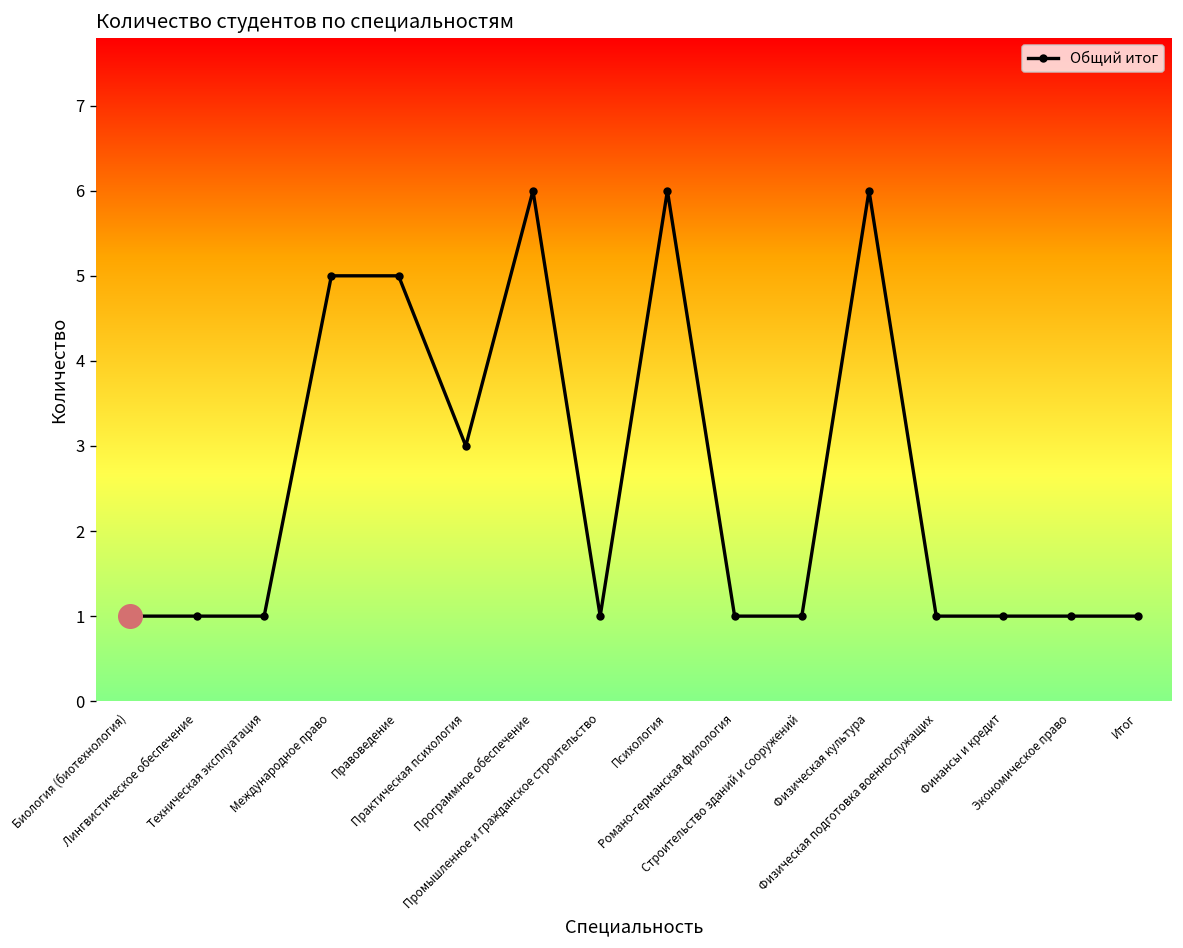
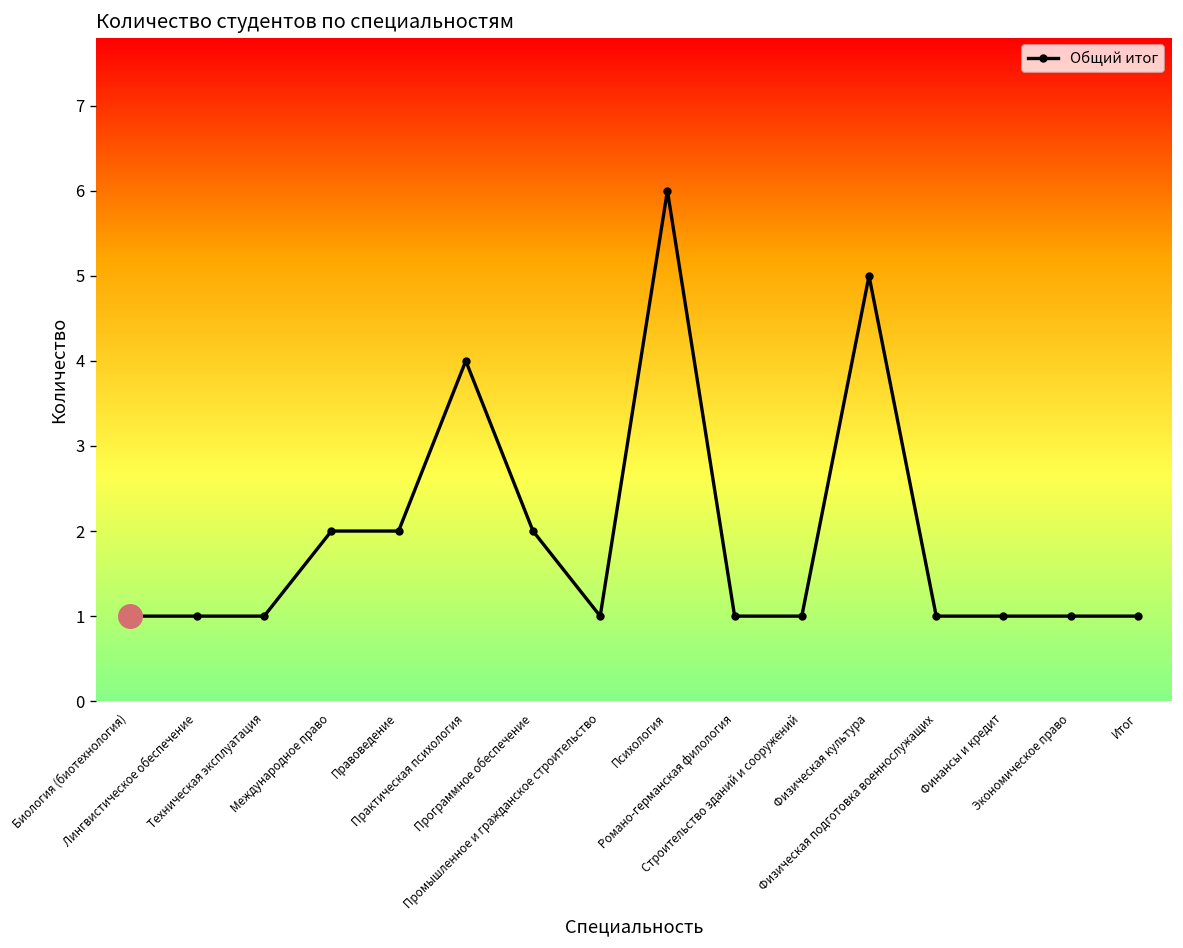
  {
    "Общий итог": {
      "Лингвистическое обеспечение": 1,
      "Техническая эксплуатация": 1,
-     "Международное право": 5,
-     "Правоведение": 5,
-     "Практическая психология": 3,
-     "Программное обеспечение": 6,
+     "Международное право": 2,
+     "Правоведение": 2,
+     "Практическая психология": 4,
+     "Программное обеспечение": 2,
      "Промышленное и гражданское строительство": 1,
      "Психология": 6,
      "Романо-германская филология": 1,
      "Строительство зданий и сооружений": 1,
-     "Физическая культура": 6,
+     "Физическая культура": 5,
      "Физическая подготовка военнослужащих": 1,
      "Финансы и кредит": 1,
      "Экономическое право": 1,
      "Итог": 1
    }
  }
